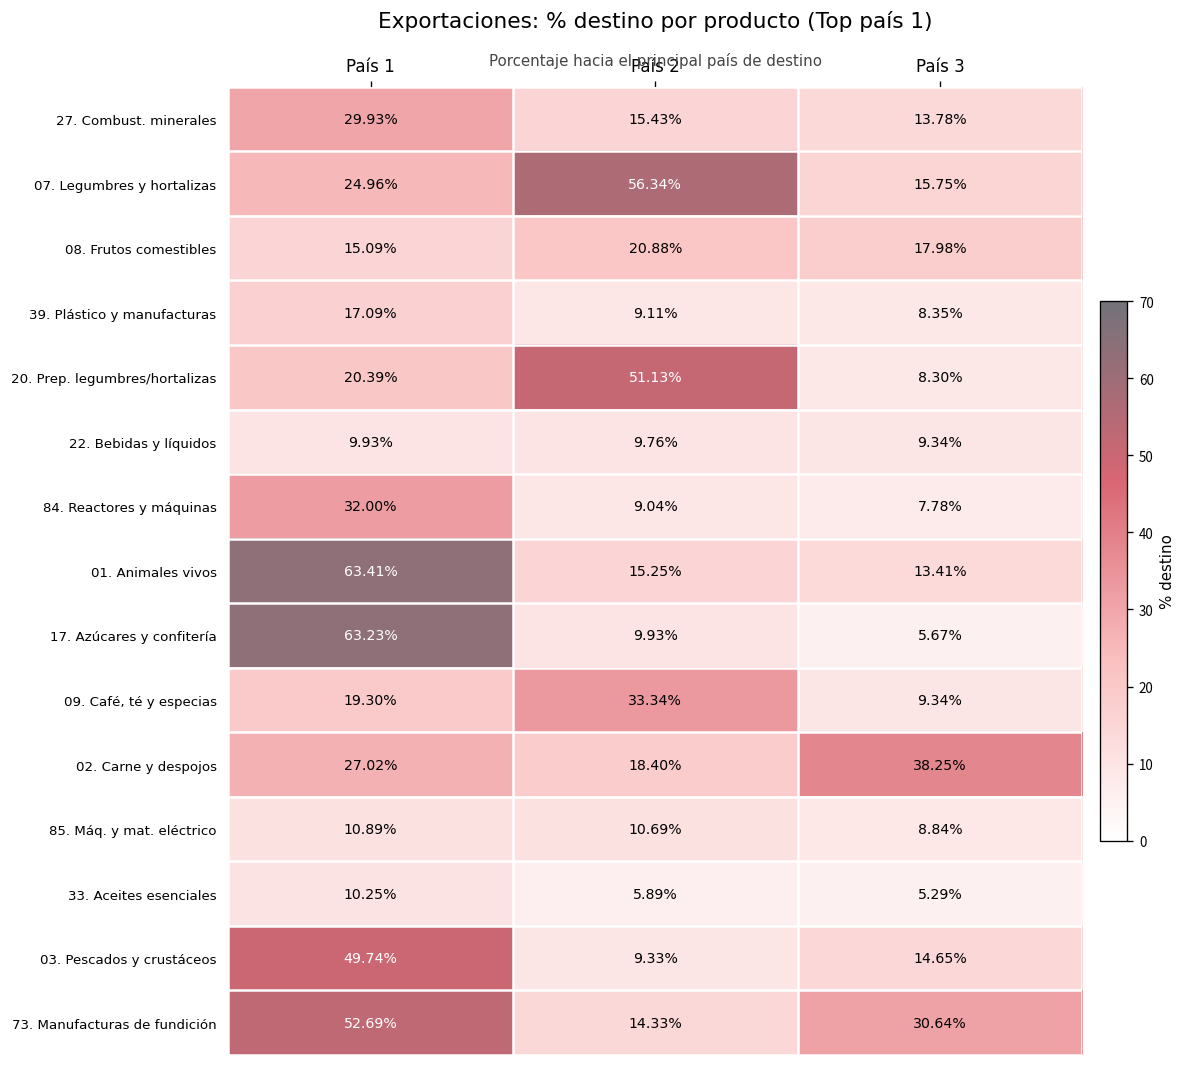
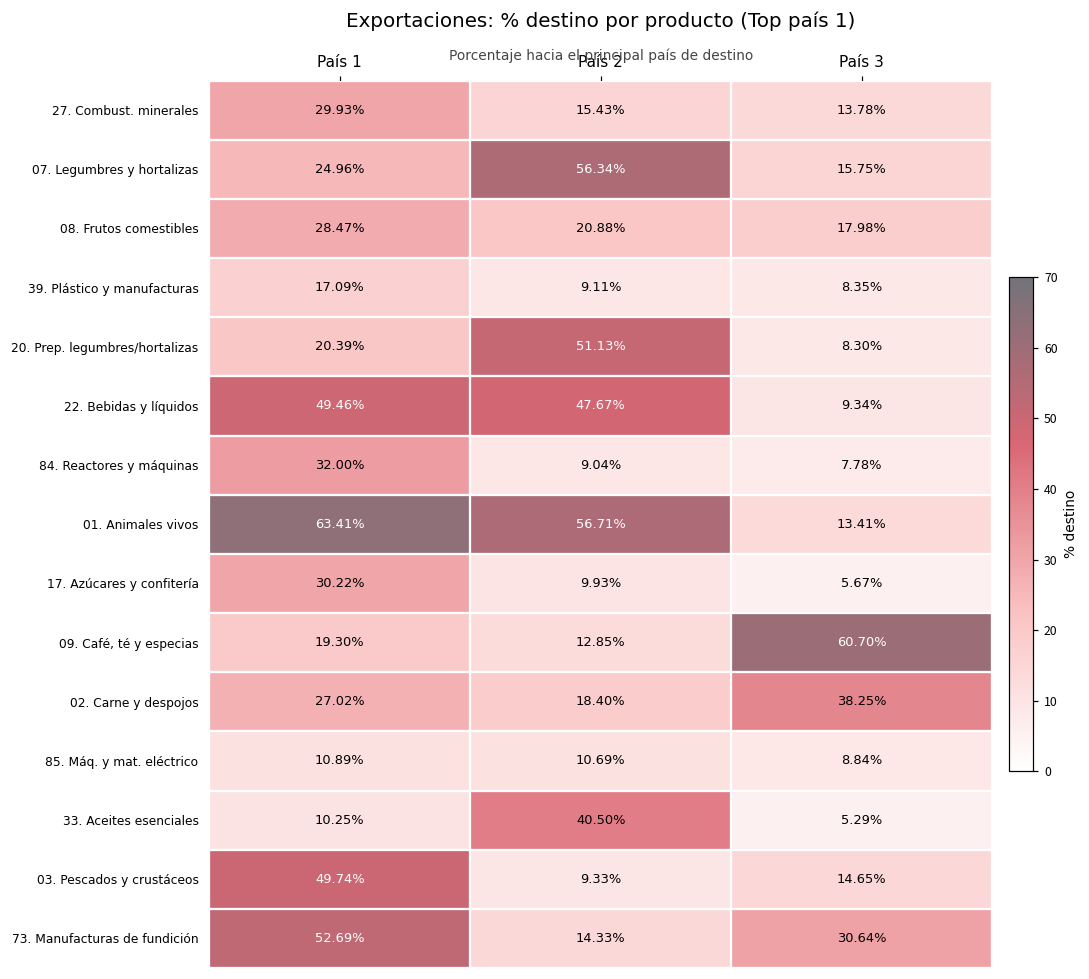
  {
    "27. Combust. minerales": {
      "País 1": "29.93%",
      "País 2": "15.43%",
      "País 3": "13.78%"
    },
    "07. Legumbres y hortalizas": {
      "País 1": "24.96%",
      "País 2": "56.34%",
      "País 3": "15.75%"
    },
    "08. Frutos comestibles": {
-     "País 1": "15.09%",
+     "País 1": "28.47%",
      "País 2": "20.88%",
      "País 3": "17.98%"
    },
    "39. Plástico y manufacturas": {
      "País 1": "17.09%",
      "País 2": "9.11%",
      "País 3": "8.35%"
    },
    "20. Prep. legumbres/hortalizas": {
      "País 1": "20.39%",
      "País 2": "51.13%",
      "País 3": "8.30%"
    },
    "22. Bebidas y líquidos": {
-     "País 1": "9.93%",
-     "País 2": "9.76%",
+     "País 1": "49.46%",
+     "País 2": "47.67%",
      "País 3": "9.34%"
    },
    "84. Reactores y máquinas": {
      "País 1": "32.00%",
      "País 2": "9.04%",
      "País 3": "7.78%"
    },
    "01. Animales vivos": {
      "País 1": "63.41%",
-     "País 2": "15.25%",
+     "País 2": "56.71%",
      "País 3": "13.41%"
    },
    "17. Azúcares y confitería": {
-     "País 1": "63.23%",
+     "País 1": "30.22%",
      "País 2": "9.93%",
      "País 3": "5.67%"
    },
    "09. Café, té y especias": {
      "País 1": "19.30%",
-     "País 2": "33.34%",
-     "País 3": "9.34%"
+     "País 2": "12.85%",
+     "País 3": "60.70%"
    },
    "02. Carne y despojos": {
      "País 1": "27.02%",
      "País 2": "18.40%",
      "País 3": "38.25%"
    },
    "85. Máq. y mat. eléctrico": {
      "País 1": "10.89%",
      "País 2": "10.69%",
      "País 3": "8.84%"
    },
    "33. Aceites esenciales": {
      "País 1": "10.25%",
-     "País 2": "5.89%",
+     "País 2": "40.50%",
      "País 3": "5.29%"
    },
    "03. Pescados y crustáceos": {
      "País 1": "49.74%",
      "País 2": "9.33%",
      "País 3": "14.65%"
    },
    "73. Manufacturas de fundición": {
      "País 1": "52.69%",
      "País 2": "14.33%",
      "País 3": "30.64%"
    }
  }
